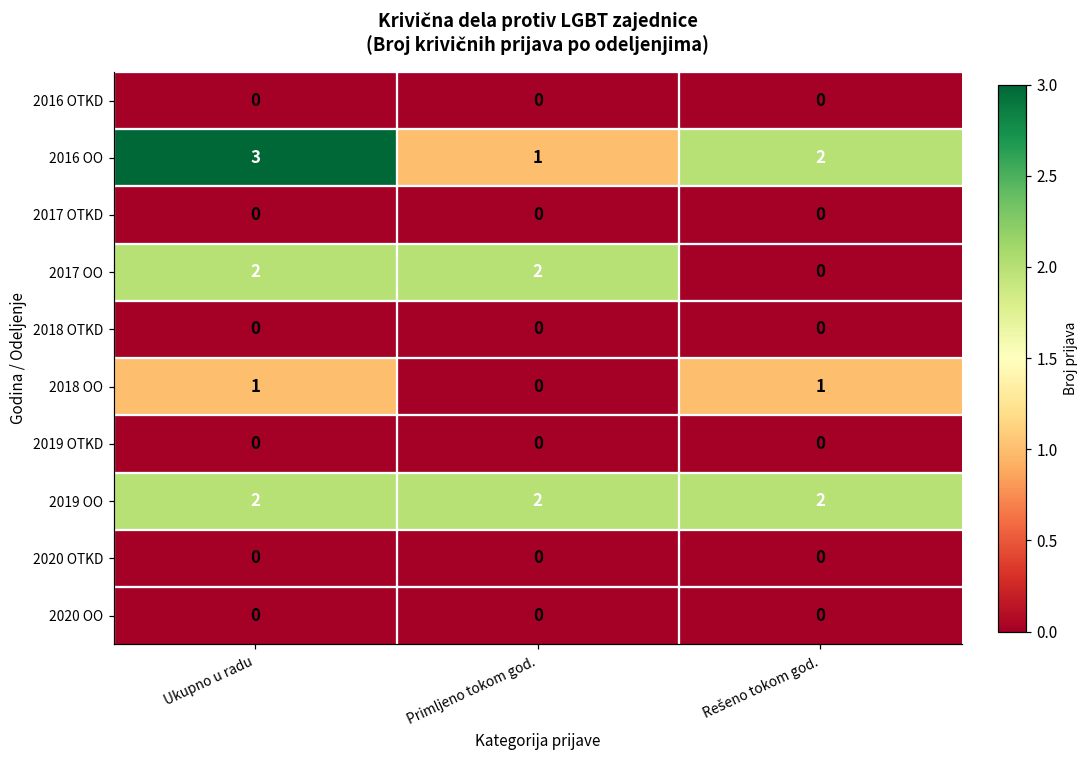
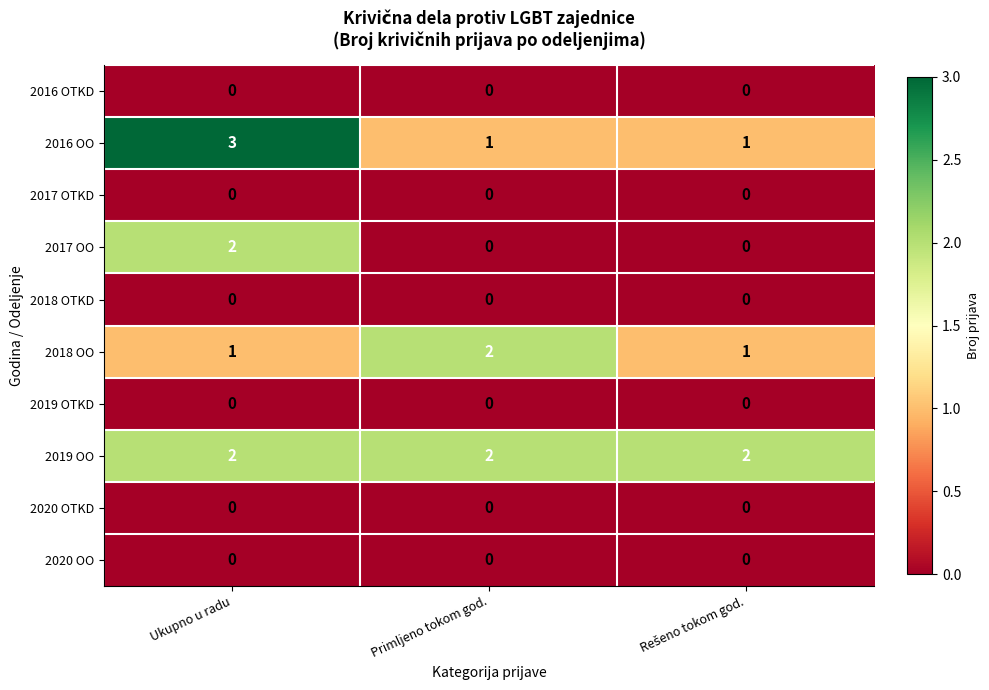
  {
    "2016 OTKD": {
      "Ukupno u radu": 0,
      "Primljeno tokom god.": 0,
      "Rešeno tokom god.": 0
    },
    "2016 OO": {
      "Ukupno u radu": 3,
      "Primljeno tokom god.": 1,
-     "Rešeno tokom god.": 2
+     "Rešeno tokom god.": 1
    },
    "2017 OTKD": {
      "Ukupno u radu": 0,
      "Primljeno tokom god.": 0,
      "Rešeno tokom god.": 0
    },
    "2017 OO": {
      "Ukupno u radu": 2,
-     "Primljeno tokom god.": 2,
+     "Primljeno tokom god.": 0,
      "Rešeno tokom god.": 0
    },
    "2018 OTKD": {
      "Ukupno u radu": 0,
      "Primljeno tokom god.": 0,
      "Rešeno tokom god.": 0
    },
    "2018 OO": {
      "Ukupno u radu": 1,
-     "Primljeno tokom god.": 0,
+     "Primljeno tokom god.": 2,
      "Rešeno tokom god.": 1
    },
    "2019 OTKD": {
      "Ukupno u radu": 0,
      "Primljeno tokom god.": 0,
      "Rešeno tokom god.": 0
    },
    "2019 OO": {
      "Ukupno u radu": 2,
      "Primljeno tokom god.": 2,
      "Rešeno tokom god.": 2
    },
    "2020 OTKD": {
      "Ukupno u radu": 0,
      "Primljeno tokom god.": 0,
      "Rešeno tokom god.": 0
    },
    "2020 OO": {
      "Ukupno u radu": 0,
      "Primljeno tokom god.": 0,
      "Rešeno tokom god.": 0
    }
  }
